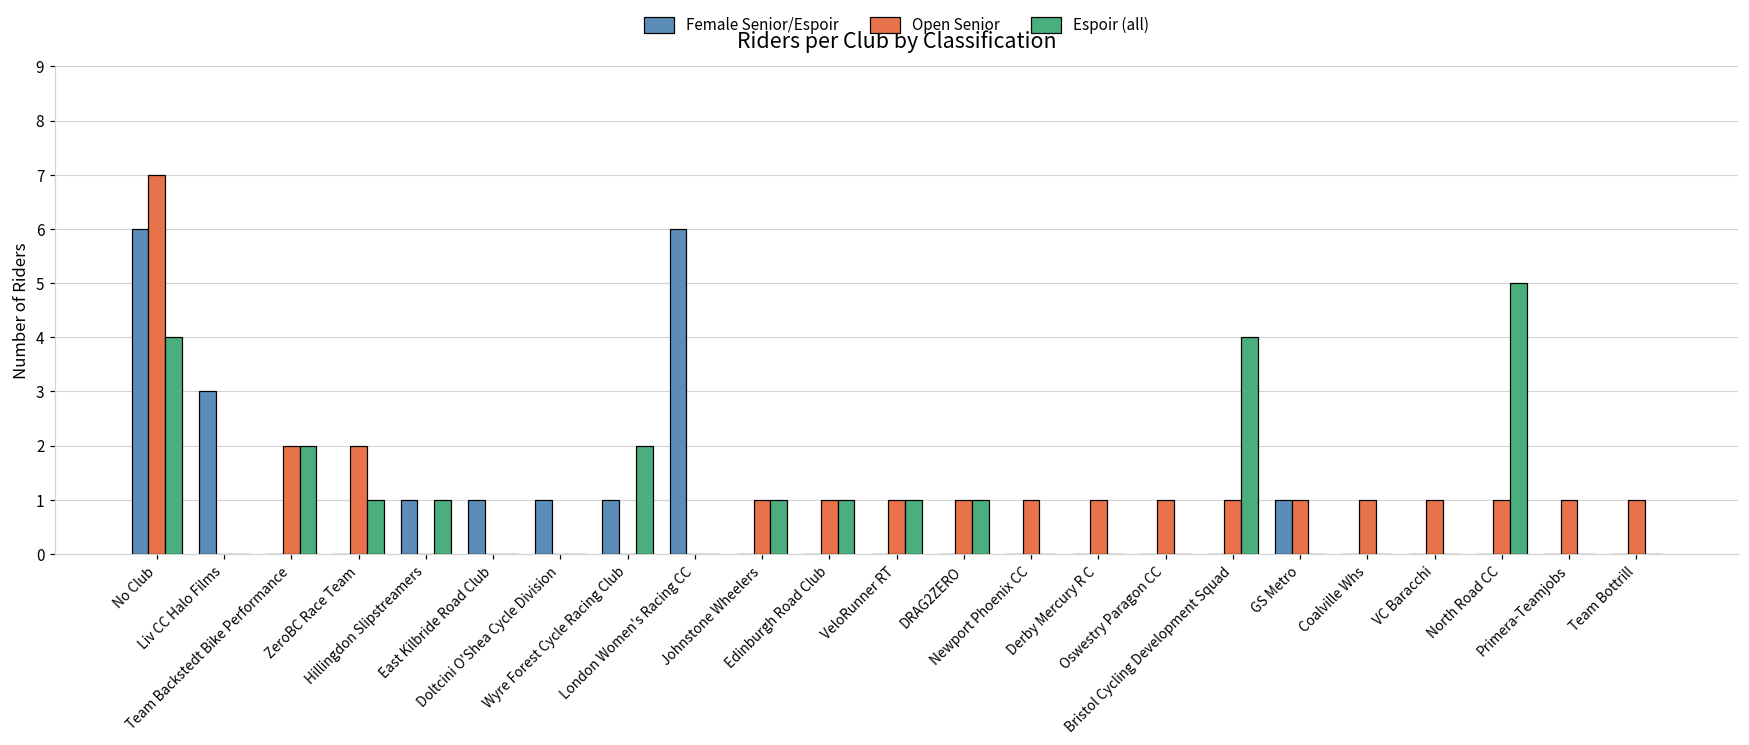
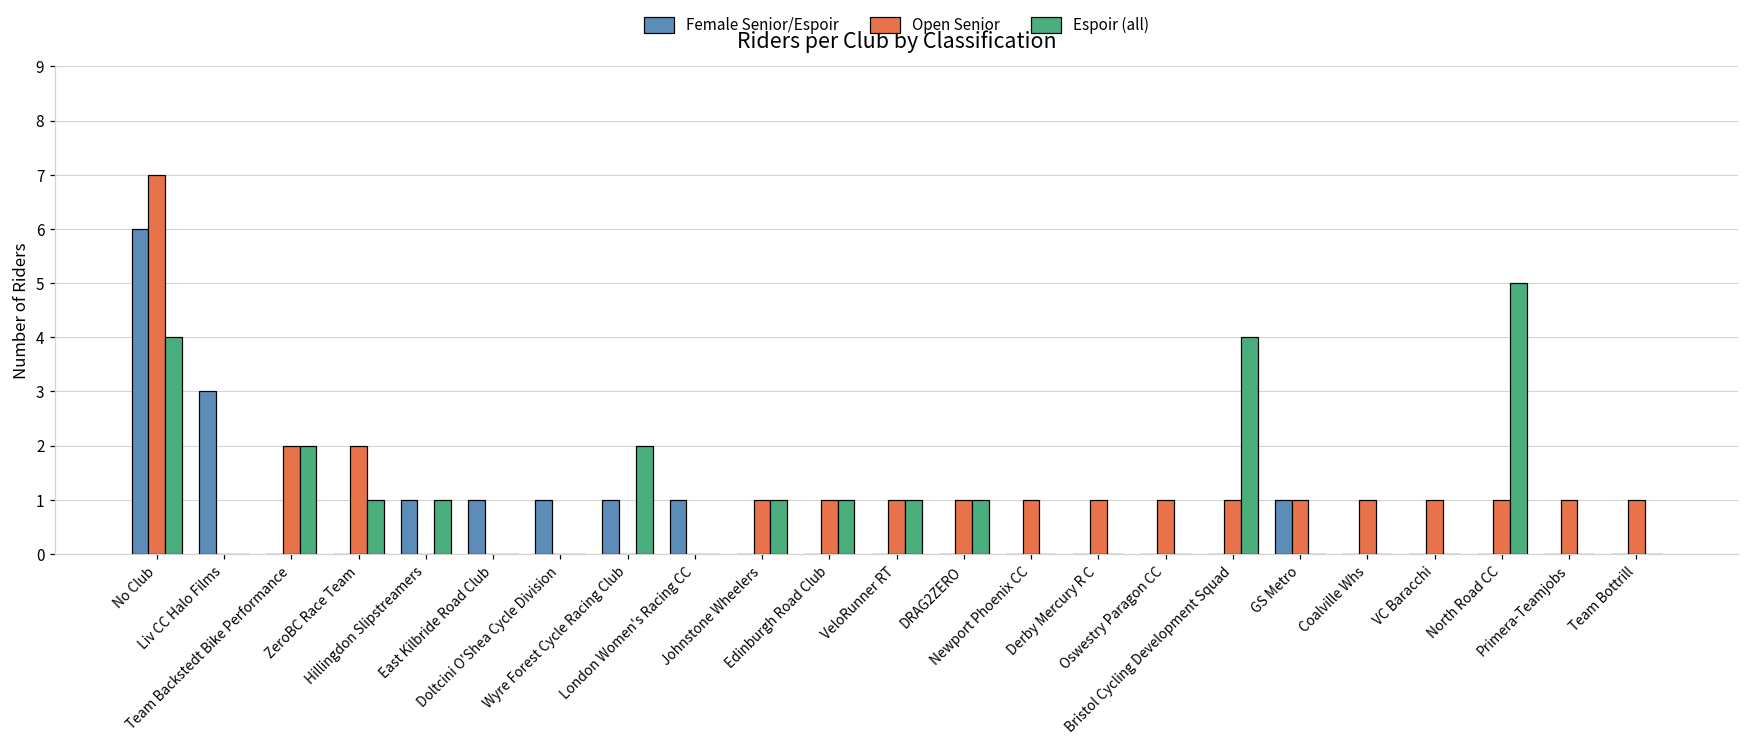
  {
    "Female Senior/Espoir": {
      "No Club": 6,
      "Liv CC Halo Films": 3,
      "Team Backstedt Bike Performance": 0,
      "ZeroBC Race Team": 0,
      "Hillingdon Slipstreamers": 1,
      "East Kilbride Road Club": 1,
      "Doltcini O'Shea Cycle Division": 1,
      "Wyre Forest Cycle Racing Club": 1,
-     "London Women's Racing CC": 6,
+     "London Women's Racing CC": 1,
      "Johnstone Wheelers": 0,
      "Edinburgh Road Club": 0,
      "VeloRunner RT": 0,
      "DRAG2ZERO": 0,
      "Newport Phoenix CC": 0,
      "Derby Mercury R C": 0,
      "Oswestry Paragon CC": 0,
      "Bristol Cycling Development Squad": 0,
      "GS Metro": 1,
      "Coalville Whs": 0,
      "VC Baracchi": 0,
      "North Road CC": 0,
      "Primera-Teamjobs": 0,
      "Team Bottrill": 0
    },
    "Open Senior": {
      "No Club": 7,
      "Liv CC Halo Films": 0,
      "Team Backstedt Bike Performance": 2,
      "ZeroBC Race Team": 2,
      "Hillingdon Slipstreamers": 0,
      "East Kilbride Road Club": 0,
      "Doltcini O'Shea Cycle Division": 0,
      "Wyre Forest Cycle Racing Club": 0,
      "London Women's Racing CC": 0,
      "Johnstone Wheelers": 1,
      "Edinburgh Road Club": 1,
      "VeloRunner RT": 1,
      "DRAG2ZERO": 1,
      "Newport Phoenix CC": 1,
      "Derby Mercury R C": 1,
      "Oswestry Paragon CC": 1,
      "Bristol Cycling Development Squad": 1,
      "GS Metro": 1,
      "Coalville Whs": 1,
      "VC Baracchi": 1,
      "North Road CC": 1,
      "Primera-Teamjobs": 1,
      "Team Bottrill": 1
    },
    "Espoir (all)": {
      "No Club": 4,
      "Liv CC Halo Films": 0,
      "Team Backstedt Bike Performance": 2,
      "ZeroBC Race Team": 1,
      "Hillingdon Slipstreamers": 1,
      "East Kilbride Road Club": 0,
      "Doltcini O'Shea Cycle Division": 0,
      "Wyre Forest Cycle Racing Club": 2,
      "London Women's Racing CC": 0,
      "Johnstone Wheelers": 1,
      "Edinburgh Road Club": 1,
      "VeloRunner RT": 1,
      "DRAG2ZERO": 1,
      "Newport Phoenix CC": 0,
      "Derby Mercury R C": 0,
      "Oswestry Paragon CC": 0,
      "Bristol Cycling Development Squad": 4,
      "GS Metro": 0,
      "Coalville Whs": 0,
      "VC Baracchi": 0,
      "North Road CC": 5,
      "Primera-Teamjobs": 0,
      "Team Bottrill": 0
    }
  }
